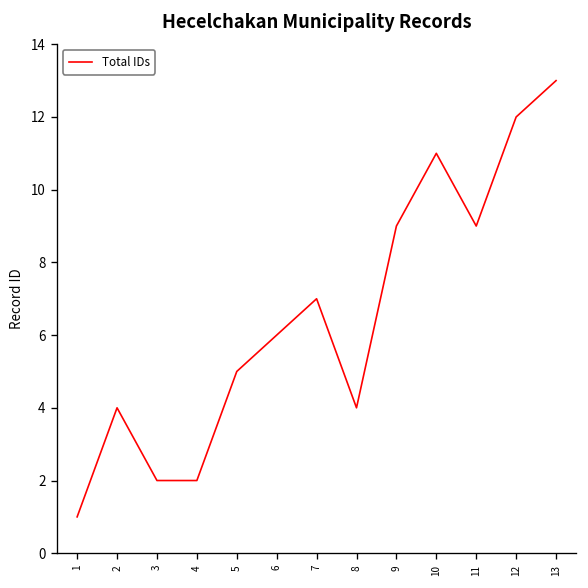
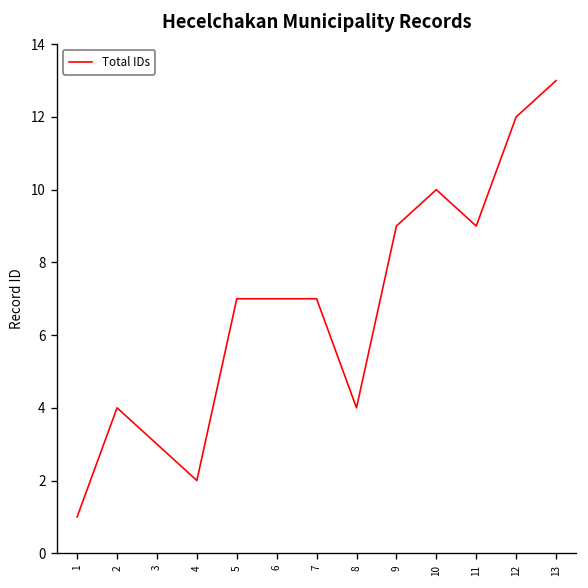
  {
    "1": 1,
    "2": 4,
-   "3": 2,
+   "3": 3,
    "4": 2,
-   "5": 5,
-   "6": 6,
+   "5": 7,
+   "6": 7,
    "7": 7,
    "8": 4,
    "9": 9,
-   "10": 11,
+   "10": 10,
    "11": 9,
    "12": 12,
    "13": 13
  }
